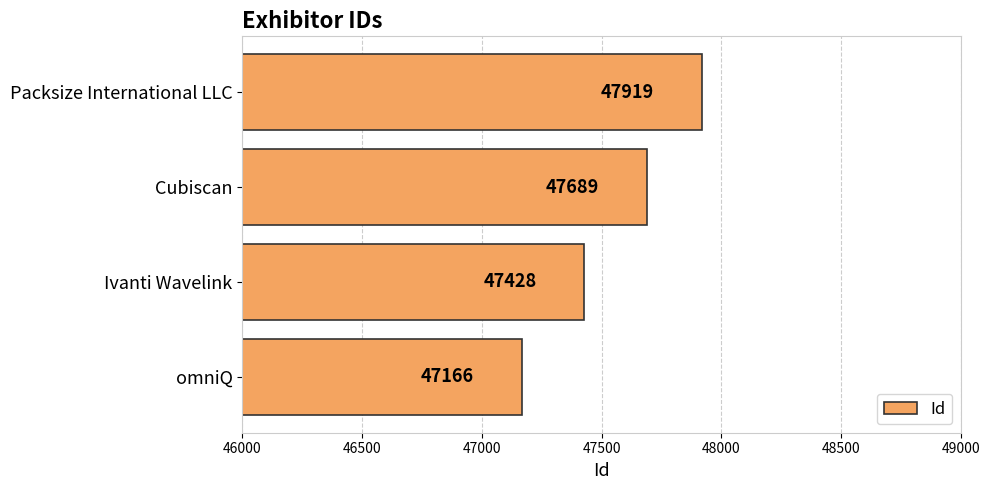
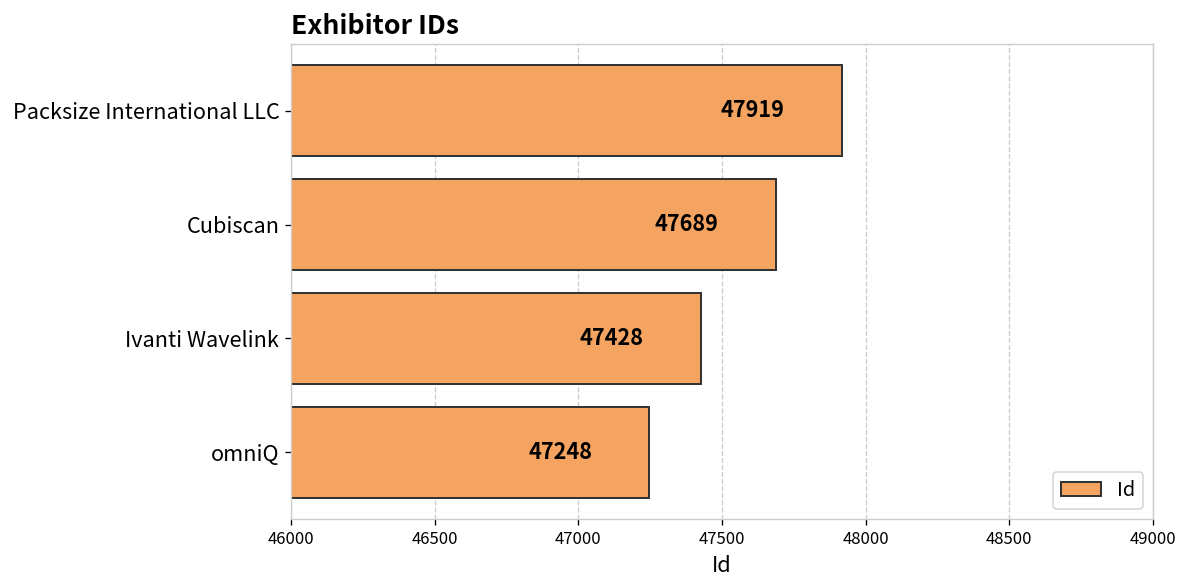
  {
    "Packsize International LLC": 47919,
    "Cubiscan": 47689,
    "Ivanti Wavelink": 47428,
-   "omniQ": 47166
+   "omniQ": 47248
  }
